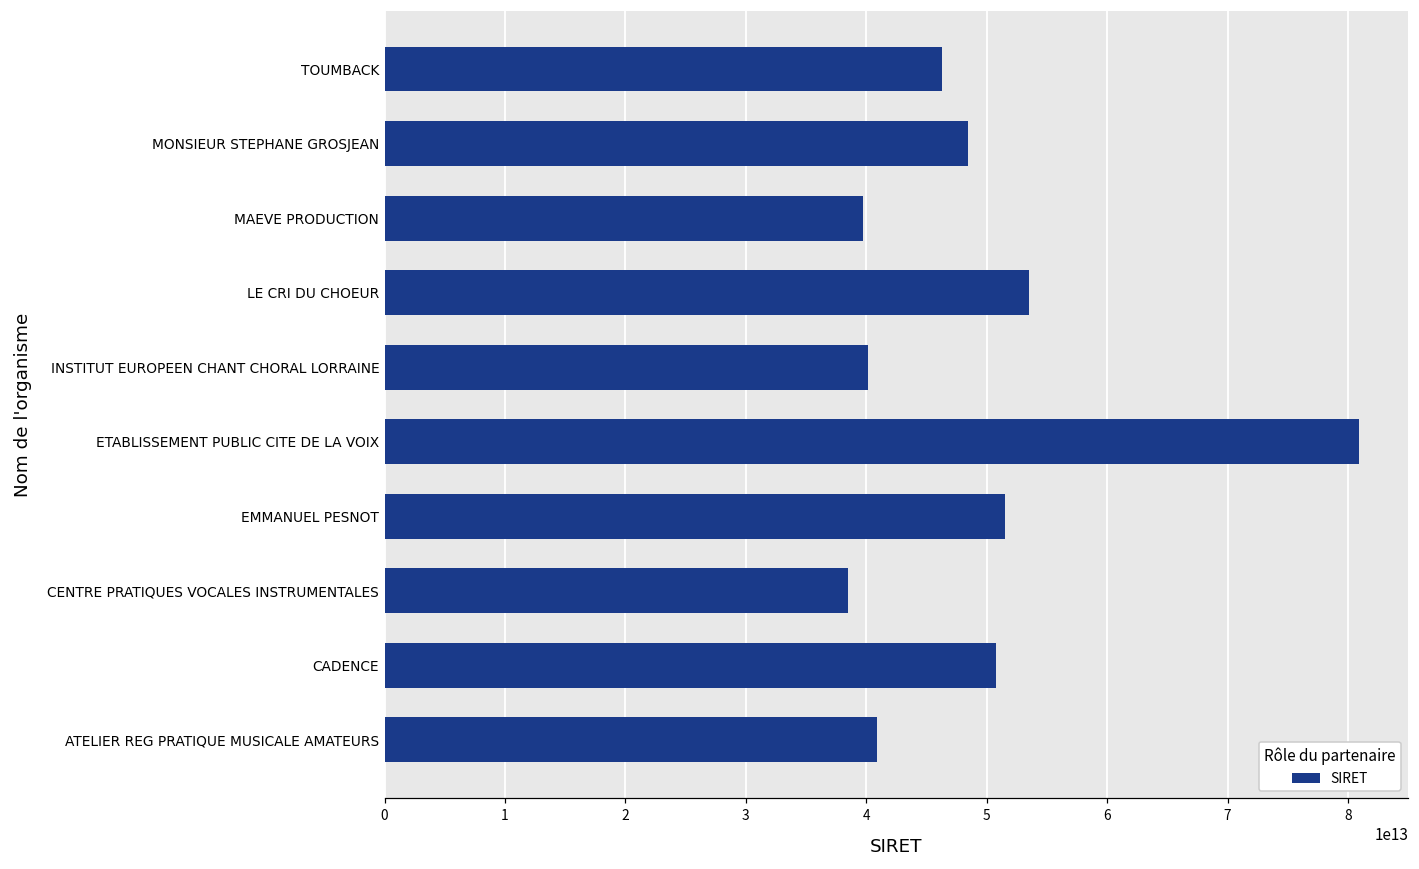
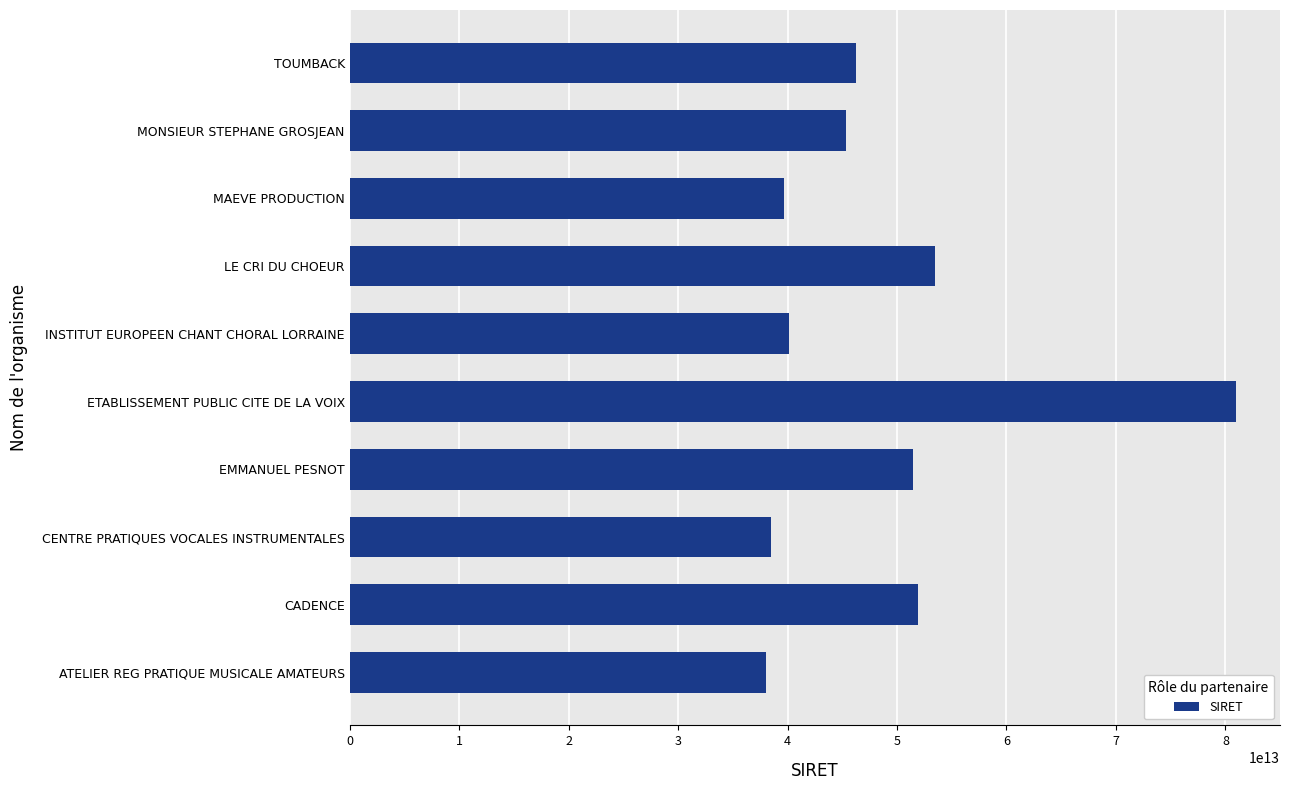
  {
    "TOUMBACK": 46300000000000,
-   "MONSIEUR STEPHANE GROSJEAN": 48400000000000,
+   "MONSIEUR STEPHANE GROSJEAN": 45300000000000,
    "MAEVE PRODUCTION": 39700000000000,
    "LE CRI DU CHOEUR": 53500000000000,
    "INSTITUT EUROPEEN CHANT CHORAL LORRAINE": 40100000000000,
    "ETABLISSEMENT PUBLIC CITE DE LA VOIX": 80900000000000,
    "EMMANUEL PESNOT": 51500000000000,
    "CENTRE PRATIQUES VOCALES INSTRUMENTALES": 38500000000000,
-   "CADENCE": 50800000000000,
-   "ATELIER REG PRATIQUE MUSICALE AMATEURS": 40900000000000
+   "CADENCE": 51900000000000,
+   "ATELIER REG PRATIQUE MUSICALE AMATEURS": 38100000000000
  }
